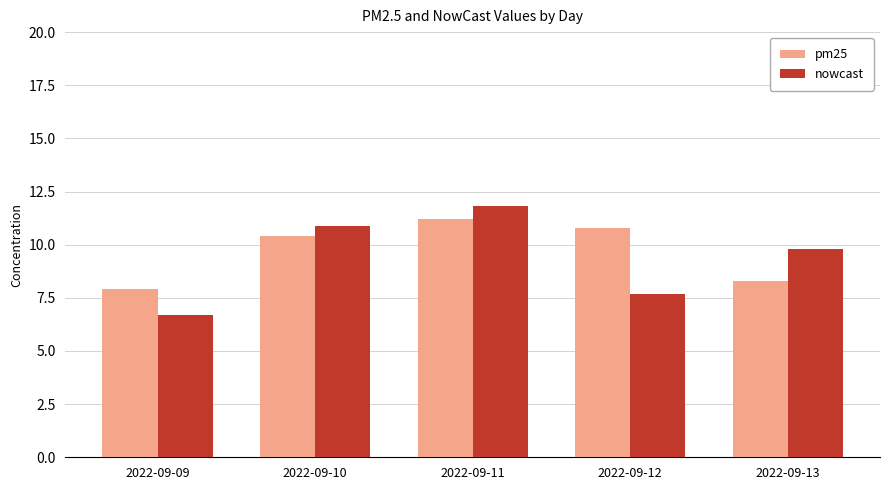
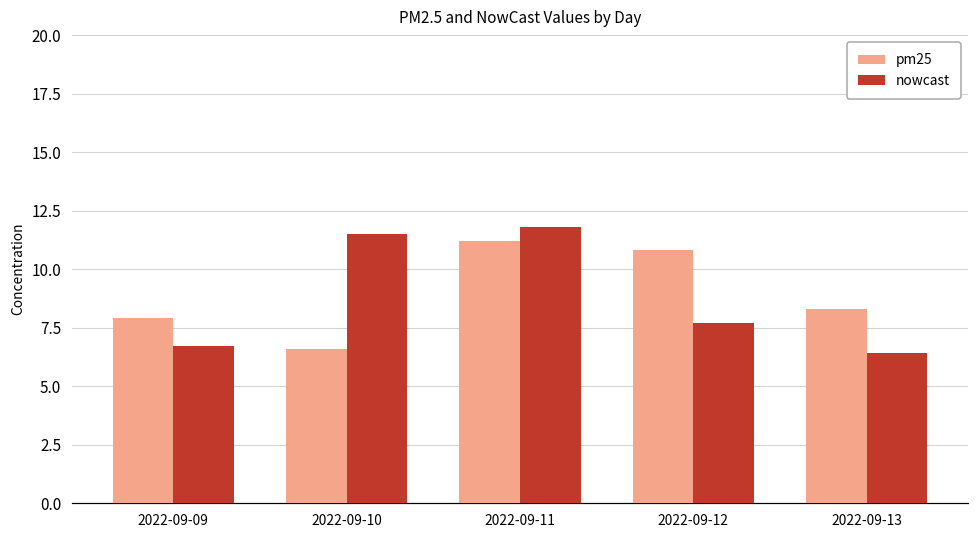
  {
    "pm25": {
      "2022-09-09": 7.9,
-     "2022-09-10": 10.4,
+     "2022-09-10": 6.6,
      "2022-09-11": 11.2,
      "2022-09-12": 10.8,
      "2022-09-13": 8.3
    },
    "nowcast": {
      "2022-09-09": 6.7,
-     "2022-09-10": 10.9,
+     "2022-09-10": 11.5,
      "2022-09-11": 11.8,
      "2022-09-12": 7.7,
-     "2022-09-13": 9.8
+     "2022-09-13": 6.4
    }
  }
